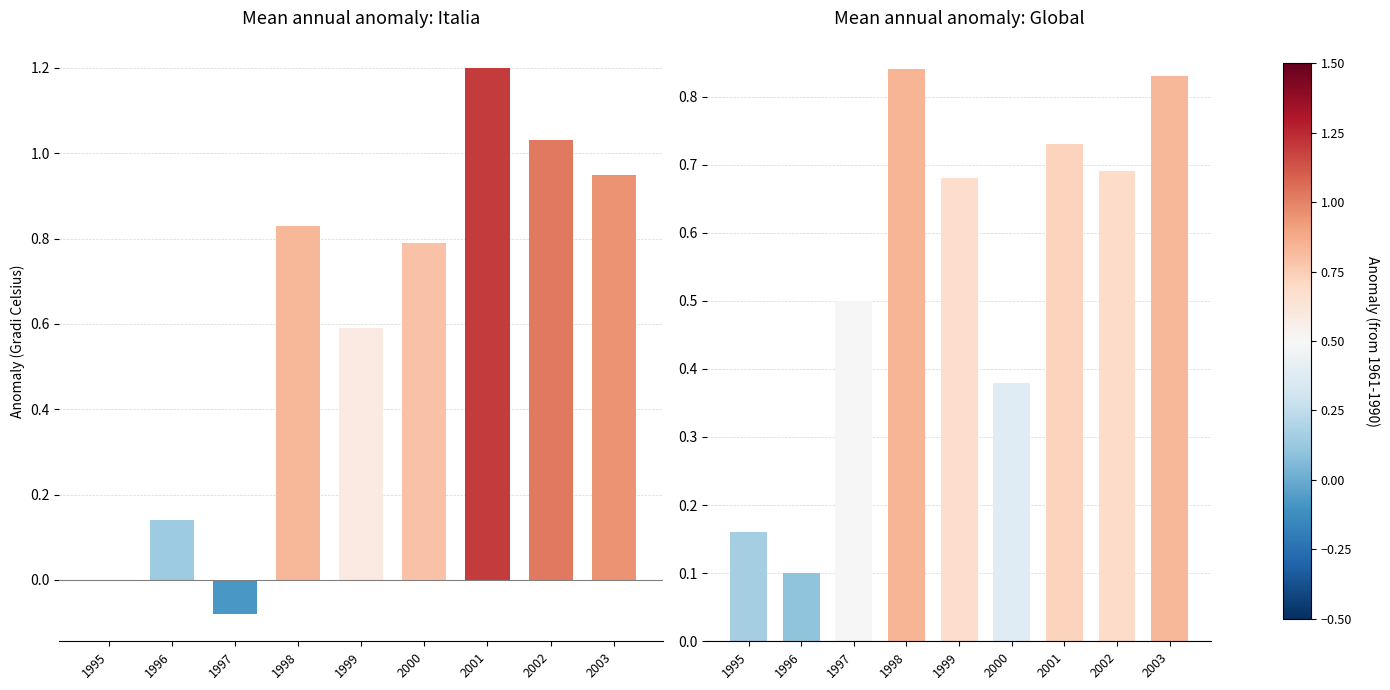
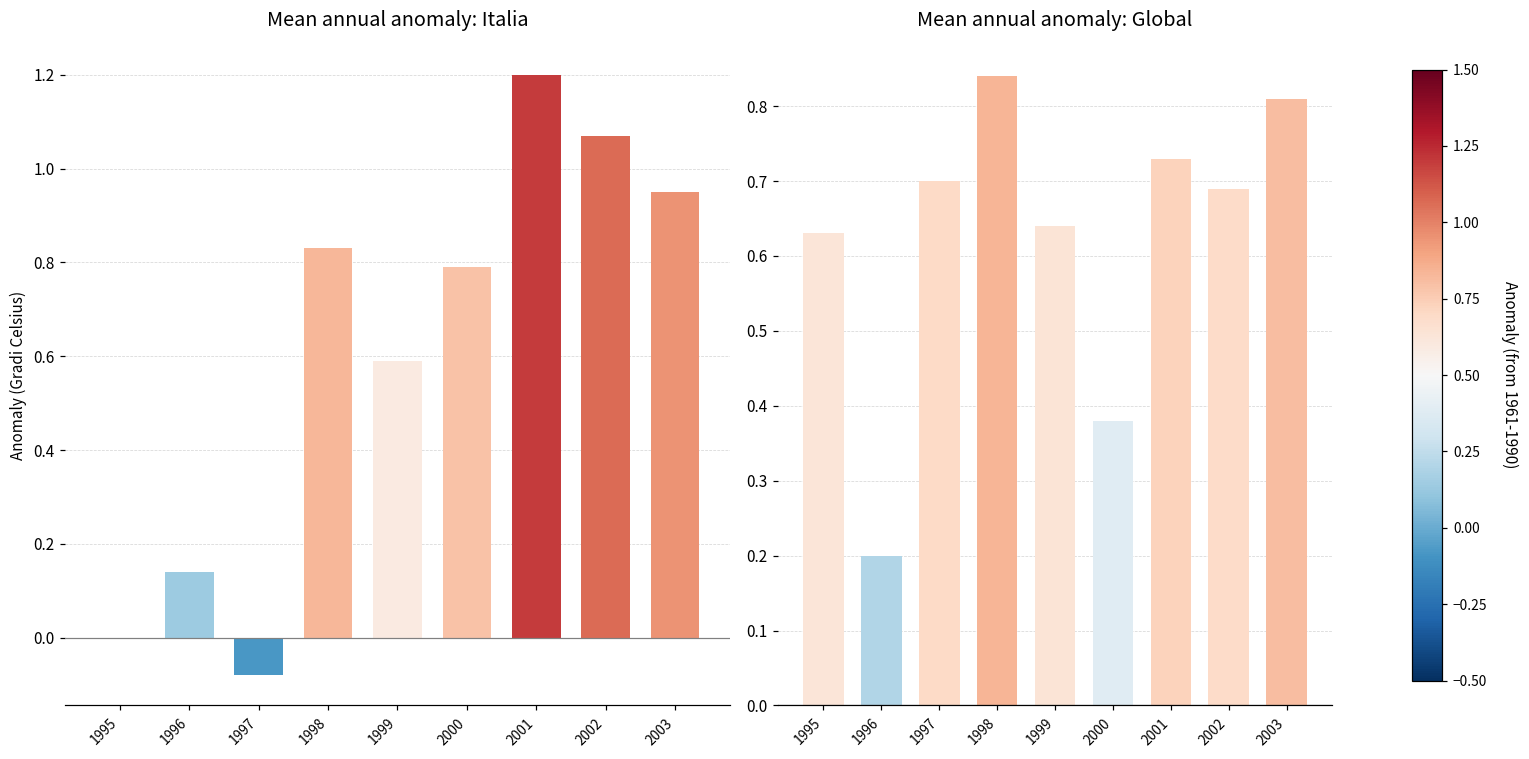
  {
    "Mean annual anomaly: Italia": {
      "1995": 0.00,
      "1996": 0.14,
      "1997": -0.08,
      "1998": 0.83,
      "1999": 0.59,
      "2000": 0.79,
      "2001": 1.20,
-     "2002": 1.03,
+     "2002": 1.07,
      "2003": 0.95
    },
    "Mean annual anomaly: Global": {
-     "1995": 0.16,
-     "1996": 0.1,
-     "1997": 0.5,
+     "1995": 0.63,
+     "1996": 0.2,
+     "1997": 0.7,
      "1998": 0.84,
-     "1999": 0.68,
+     "1999": 0.64,
      "2000": 0.38,
      "2001": 0.73,
      "2002": 0.69,
-     "2003": 0.83
+     "2003": 0.81
    }
  }
